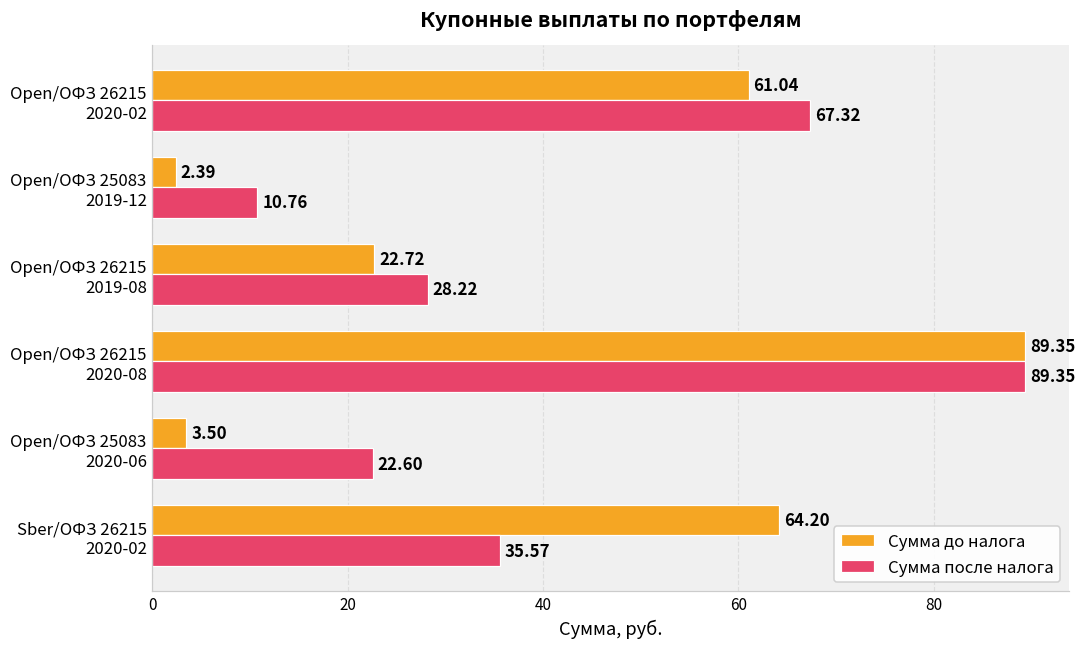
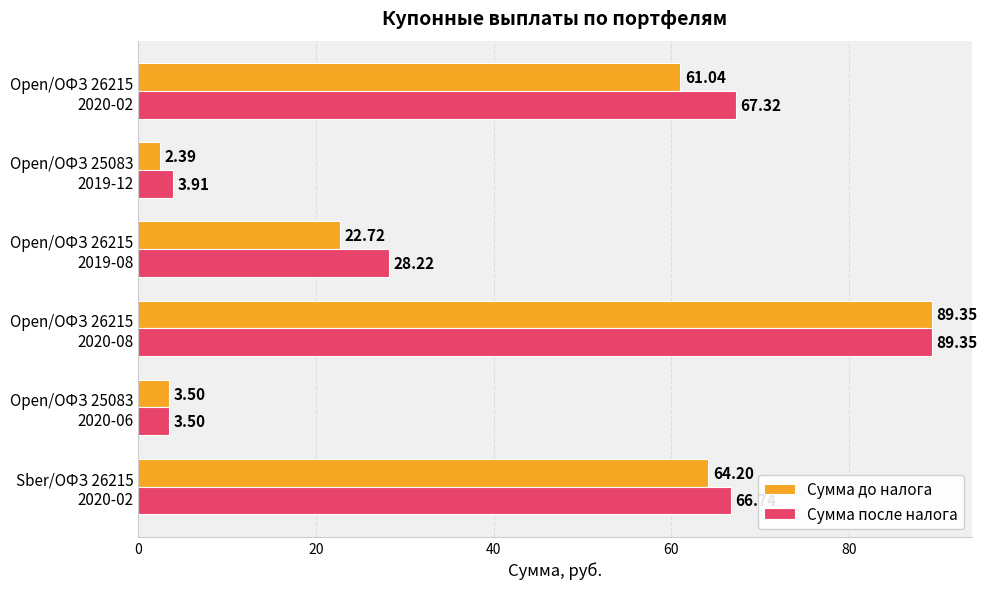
  {
    "Сумма до налога": {
      "Open/ОФЗ 26215 2020-02": 61.04,
      "Open/ОФЗ 25083 2019-12": 2.39,
      "Open/ОФЗ 26215 2019-08": 22.72,
      "Open/ОФЗ 26215 2020-08": 89.35,
      "Open/ОФЗ 25083 2020-06": 3.50,
      "Sber/ОФЗ 26215 2020-02": 64.20
    },
    "Сумма после налога": {
      "Open/ОФЗ 26215 2020-02": 67.32,
-     "Open/ОФЗ 25083 2019-12": 10.76,
+     "Open/ОФЗ 25083 2019-12": 3.91,
      "Open/ОФЗ 26215 2019-08": 28.22,
      "Open/ОФЗ 26215 2020-08": 89.35,
-     "Open/ОФЗ 25083 2020-06": 22.60,
-     "Sber/ОФЗ 26215 2020-02": 36
+     "Open/ОФЗ 25083 2020-06": 3.50,
+     "Sber/ОФЗ 26215 2020-02": 67
    }
  }
